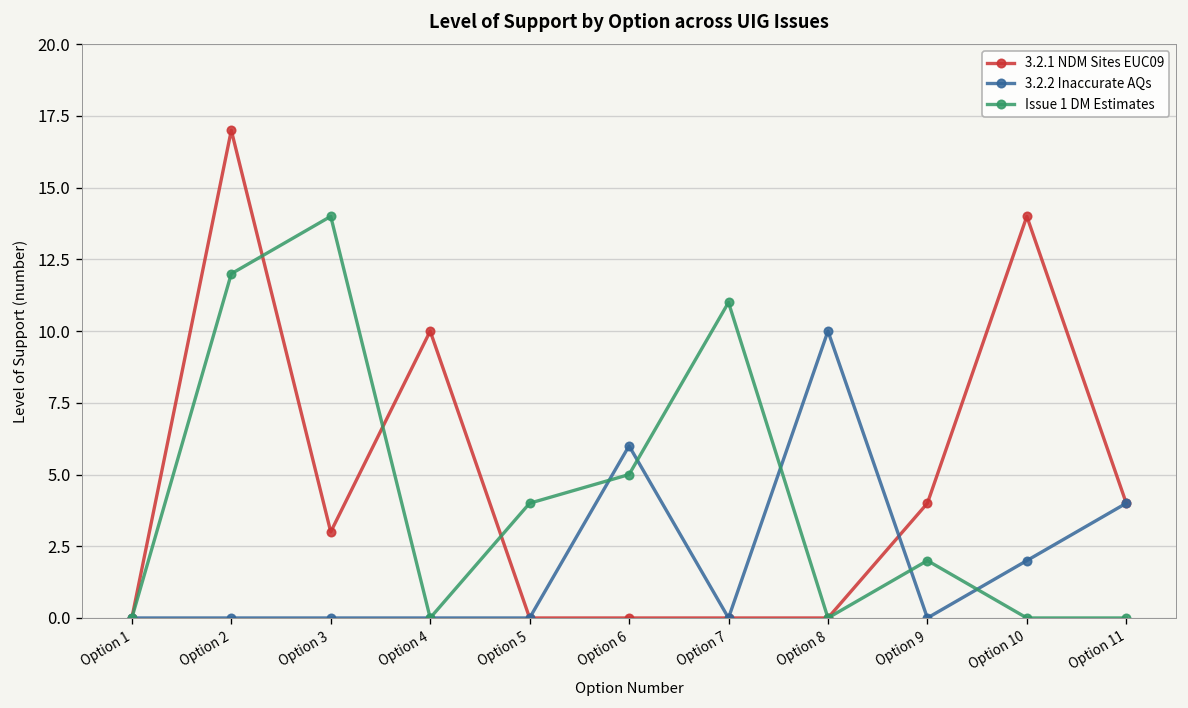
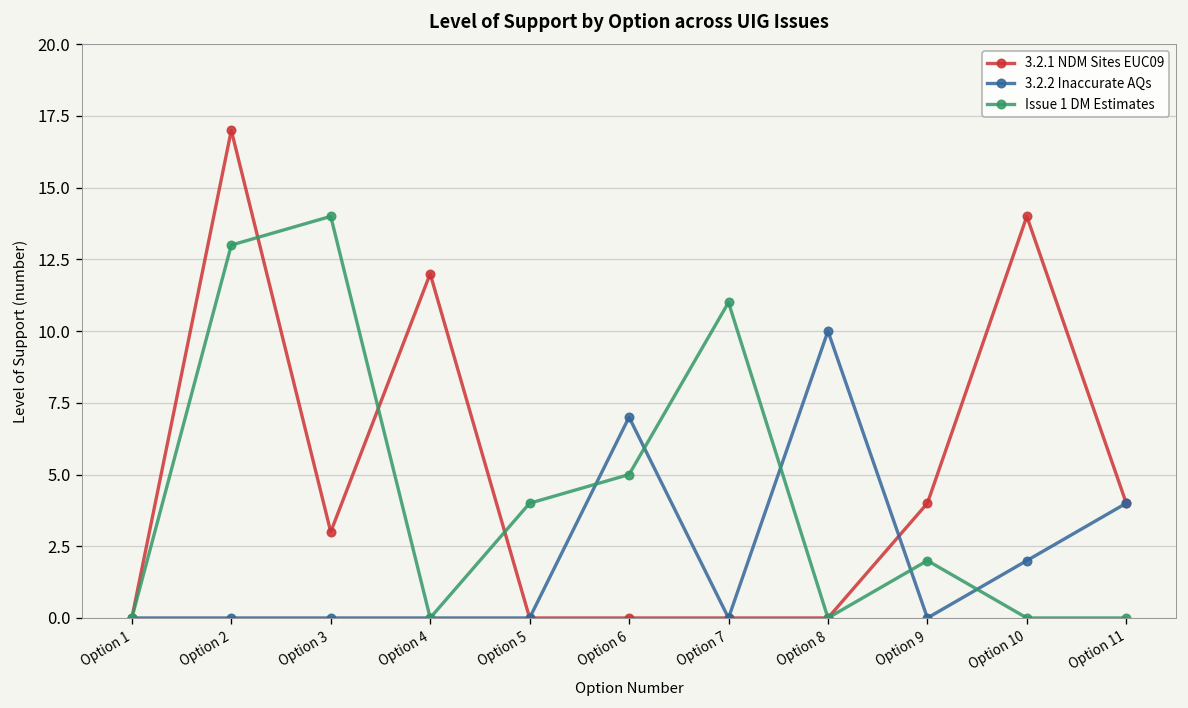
  {
    "3.2.1 NDM Sites EUC09": {
      "Option 2": 17,
      "Option 3": 3,
-     "Option 4": 10,
+     "Option 4": 12,
      "Option 6": 0,
      "Option 9": 4,
      "Option 10": 14
    },
    "3.2.2 Inaccurate AQs": {
      "Option 2": 0,
      "Option 3": 0,
-     "Option 6": 6,
+     "Option 6": 7,
      "Option 8": 10,
      "Option 9": 0,
      "Option 10": 2
    },
    "Issue 1 DM Estimates": {
-     "Option 2": 12,
+     "Option 2": 13,
      "Option 3": 14,
      "Option 5": 4,
      "Option 6": 5,
      "Option 7": 11,
      "Option 9": 2,
      "Option 10": 0,
      "Option 11": 0
    }
  }
